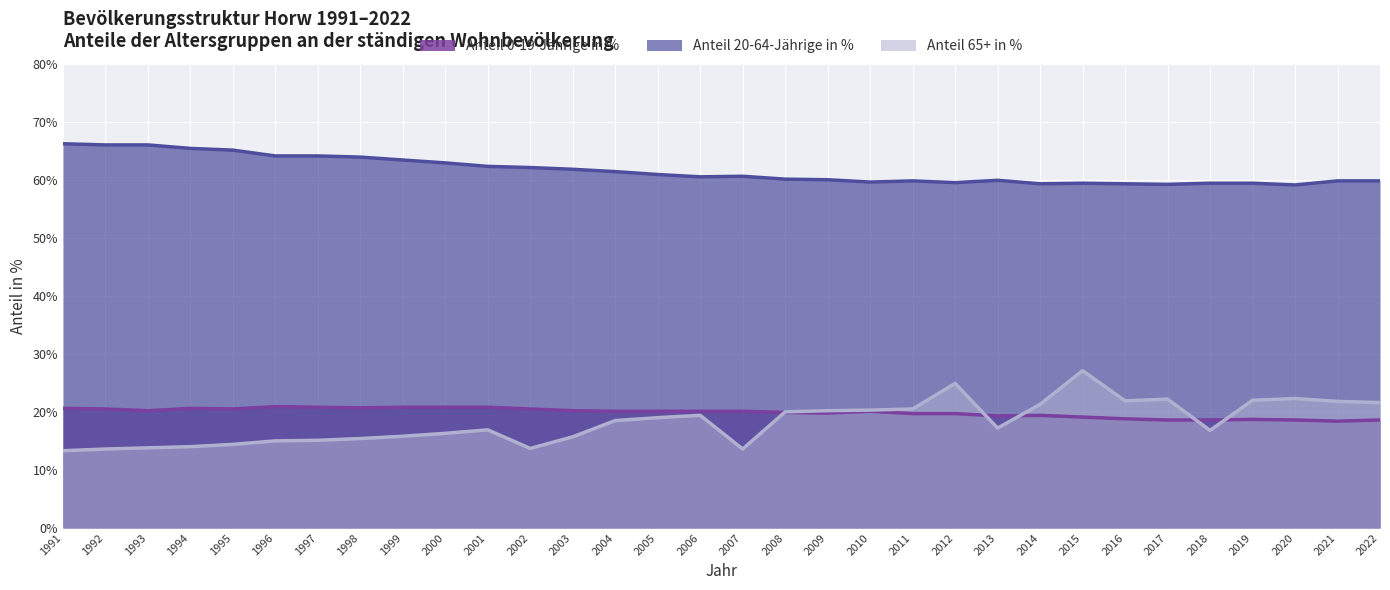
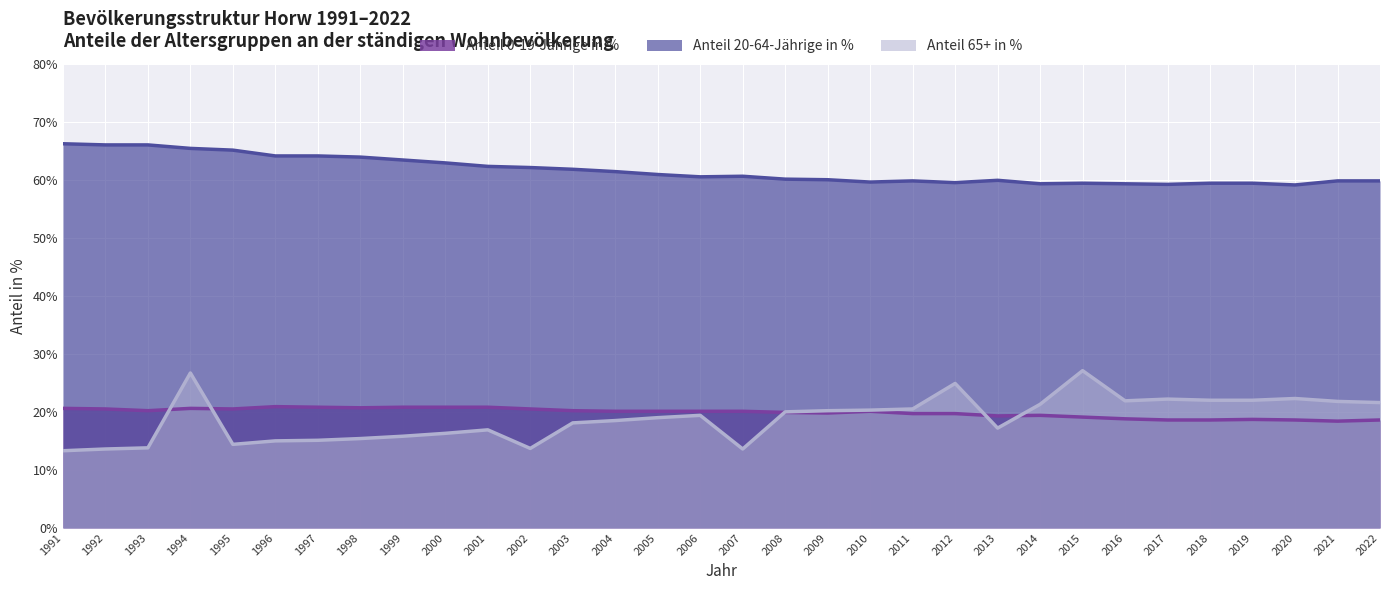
  {
    "Anteil 65+ in %": {
      "1991": "13%",
      "1992": "14%",
      "1993": "14%",
-     "1994": "14%",
+     "1994": "27%",
      "1995": "14%",
      "1996": "15%",
      "1997": "15%",
      "1998": "15%",
      "1999": "16%",
      "2000": "16%",
      "2001": "17%",
      "2002": "14%",
-     "2003": "16%",
+     "2003": "18%",
      "2004": "19%",
      "2005": "19%",
      "2006": "19%",
      "2007": "14%",
      "2011": "21%",
      "2012": "25%",
      "2013": "17%",
      "2014": "21%",
      "2015": "27%",
      "2016": "22%",
      "2017": "22%",
-     "2018": "17%",
+     "2018": "22%",
      "2019": "22%",
      "2020": "22%",
      "2021": "22%",
      "2022": "22%"
    }
  }
